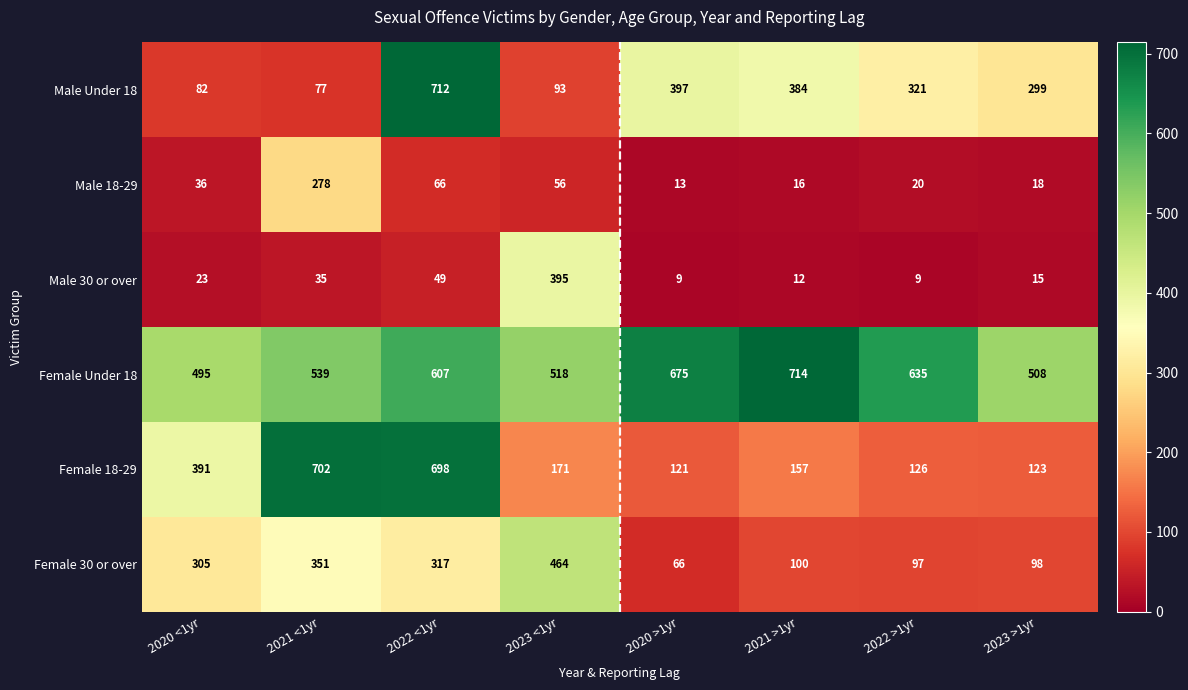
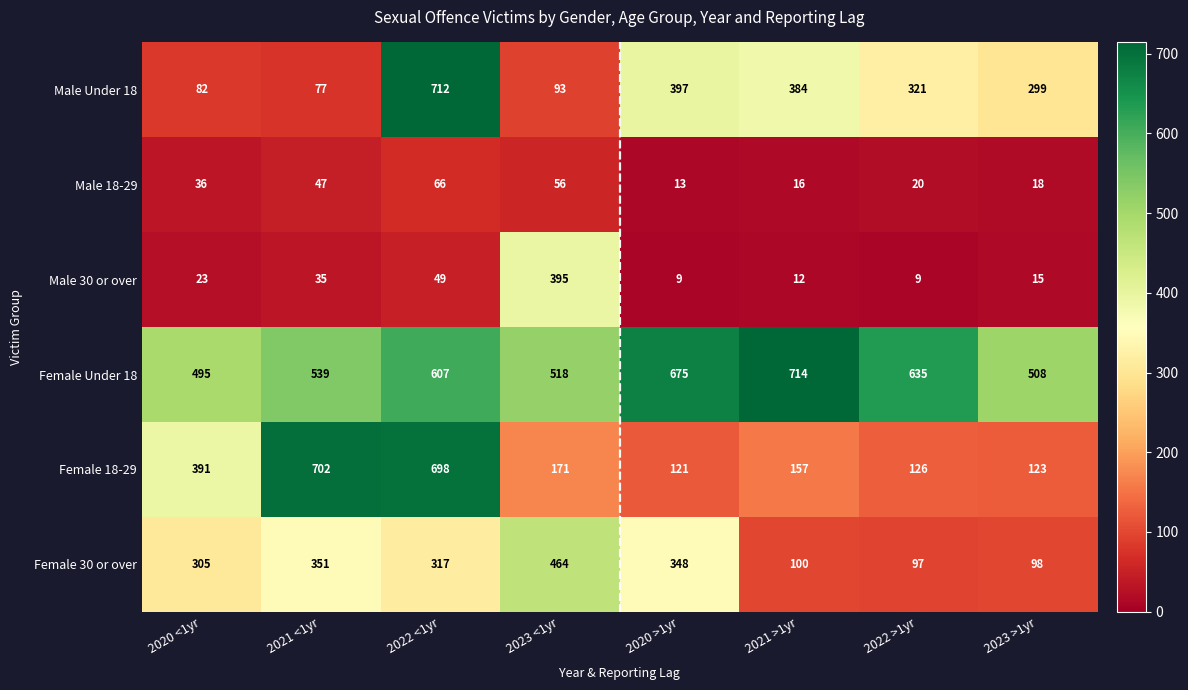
  {
    "Male Under 18": {
      "2020 <1yr": 82,
      "2021 <1yr": 77,
      "2022 <1yr": 712,
      "2023 <1yr": 93,
      "2020 >1yr": 397,
      "2021 >1yr": 384,
      "2022 >1yr": 321,
      "2023 >1yr": 299
    },
    "Male 18-29": {
      "2020 <1yr": 36,
-     "2021 <1yr": 278,
+     "2021 <1yr": 47,
      "2022 <1yr": 66,
      "2023 <1yr": 56,
      "2020 >1yr": 13,
      "2021 >1yr": 16,
      "2022 >1yr": 20,
      "2023 >1yr": 18
    },
    "Male 30 or over": {
      "2020 <1yr": 23,
      "2021 <1yr": 35,
      "2022 <1yr": 49,
      "2023 <1yr": 395,
      "2020 >1yr": 9,
      "2021 >1yr": 12,
      "2022 >1yr": 9,
      "2023 >1yr": 15
    },
    "Female Under 18": {
      "2020 <1yr": 495,
      "2021 <1yr": 539,
      "2022 <1yr": 607,
      "2023 <1yr": 518,
      "2020 >1yr": 675,
      "2021 >1yr": 714,
      "2022 >1yr": 635,
      "2023 >1yr": 508
    },
    "Female 18-29": {
      "2020 <1yr": 391,
      "2021 <1yr": 702,
      "2022 <1yr": 698,
      "2023 <1yr": 171,
      "2020 >1yr": 121,
      "2021 >1yr": 157,
      "2022 >1yr": 126,
      "2023 >1yr": 123
    },
    "Female 30 or over": {
      "2020 <1yr": 305,
      "2021 <1yr": 351,
      "2022 <1yr": 317,
      "2023 <1yr": 464,
-     "2020 >1yr": 66,
+     "2020 >1yr": 348,
      "2021 >1yr": 100,
      "2022 >1yr": 97,
      "2023 >1yr": 98
    }
  }
